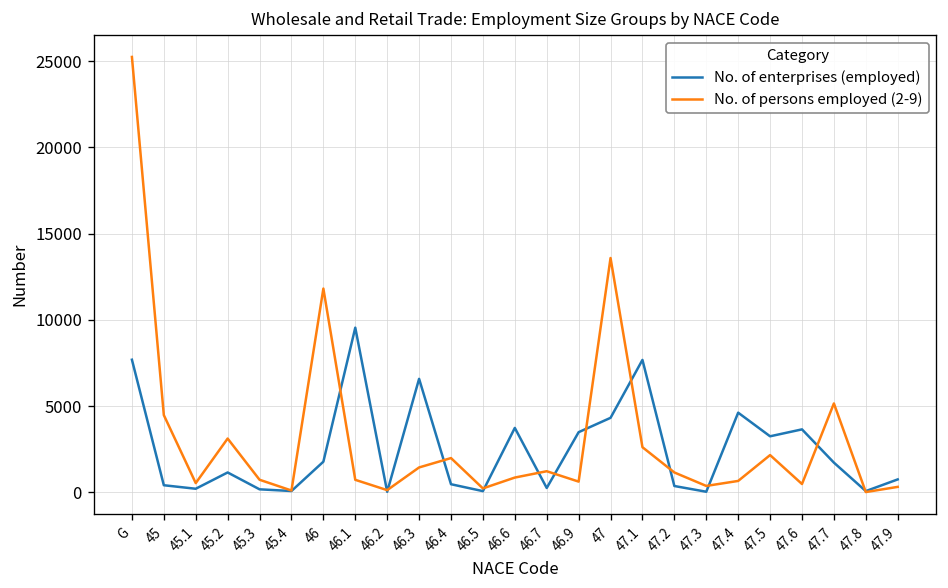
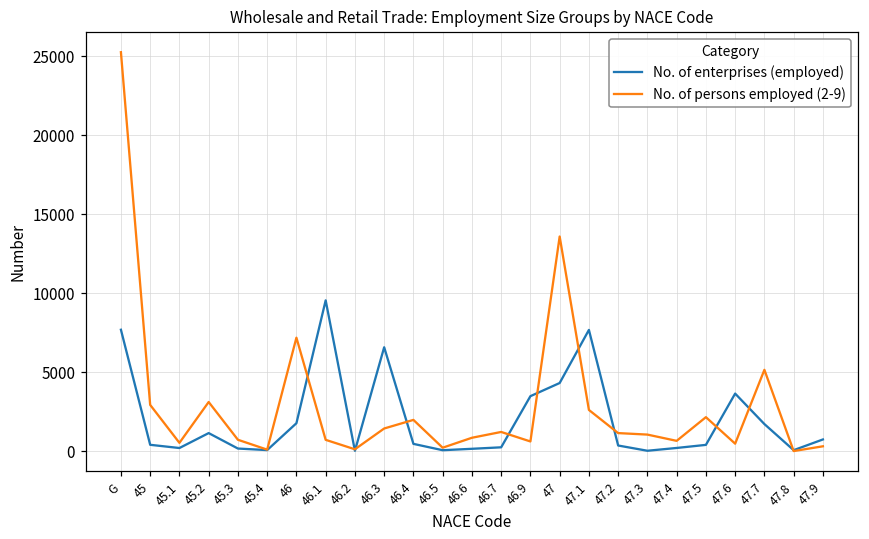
  {
    "No. of enterprises (employed)": {
      "G": 7700,
      "45": 400,
      "45.1": 200,
      "45.2": 1100,
      "45.3": 200,
      "46": 1800,
      "46.1": 9500,
      "46.3": 6600,
      "46.4": 500,
-     "46.6": 3700,
+     "46.6": 200,
      "46.7": 200,
      "46.9": 3500,
      "47": 4300,
      "47.1": 7700,
      "47.2": 400,
      "47.3": 0,
-     "47.4": 4600,
-     "47.5": 3200,
+     "47.4": 200,
+     "47.5": 400,
      "47.6": 3600,
      "47.7": 1700,
      "47.9": 700
    },
    "No. of persons employed (2-9)": {
      "G": 25300,
-     "45": 4500,
+     "45": 2900,
      "45.1": 500,
      "45.2": 3100,
      "45.3": 700,
-     "46": 11800,
+     "46": 7200,
      "46.1": 700,
      "46.3": 1400,
      "46.4": 2000,
      "46.6": 900,
      "46.7": 1200,
      "46.9": 600,
      "47": 13600,
      "47.1": 2600,
      "47.2": 1100,
-     "47.3": 400,
+     "47.3": 1100,
      "47.4": 700,
      "47.5": 2200,
      "47.6": 500,
      "47.7": 5200,
      "47.9": 300
    }
  }
